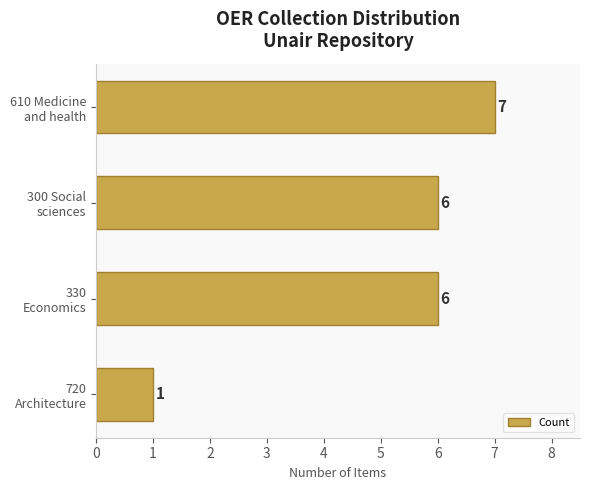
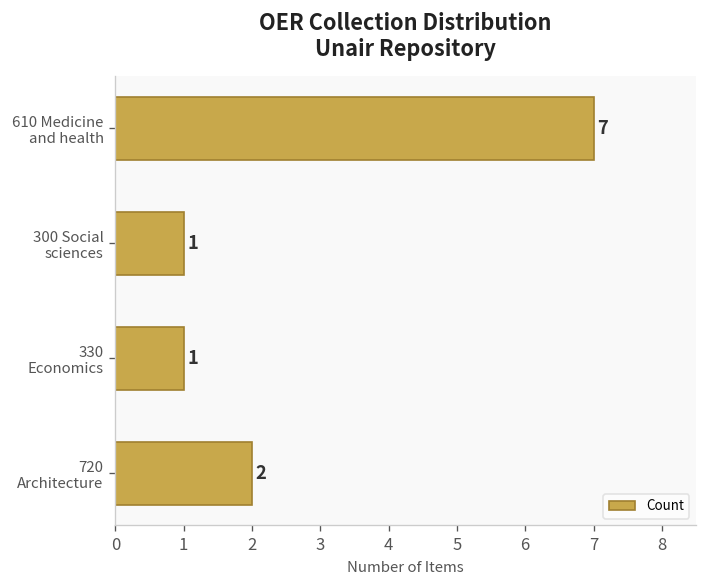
  {
    "610 Medicine and health": 7,
-   "300 Social sciences": 6,
-   "330 Economics": 6,
-   "720 Architecture": 1
+   "300 Social sciences": 1,
+   "330 Economics": 1,
+   "720 Architecture": 2
  }
